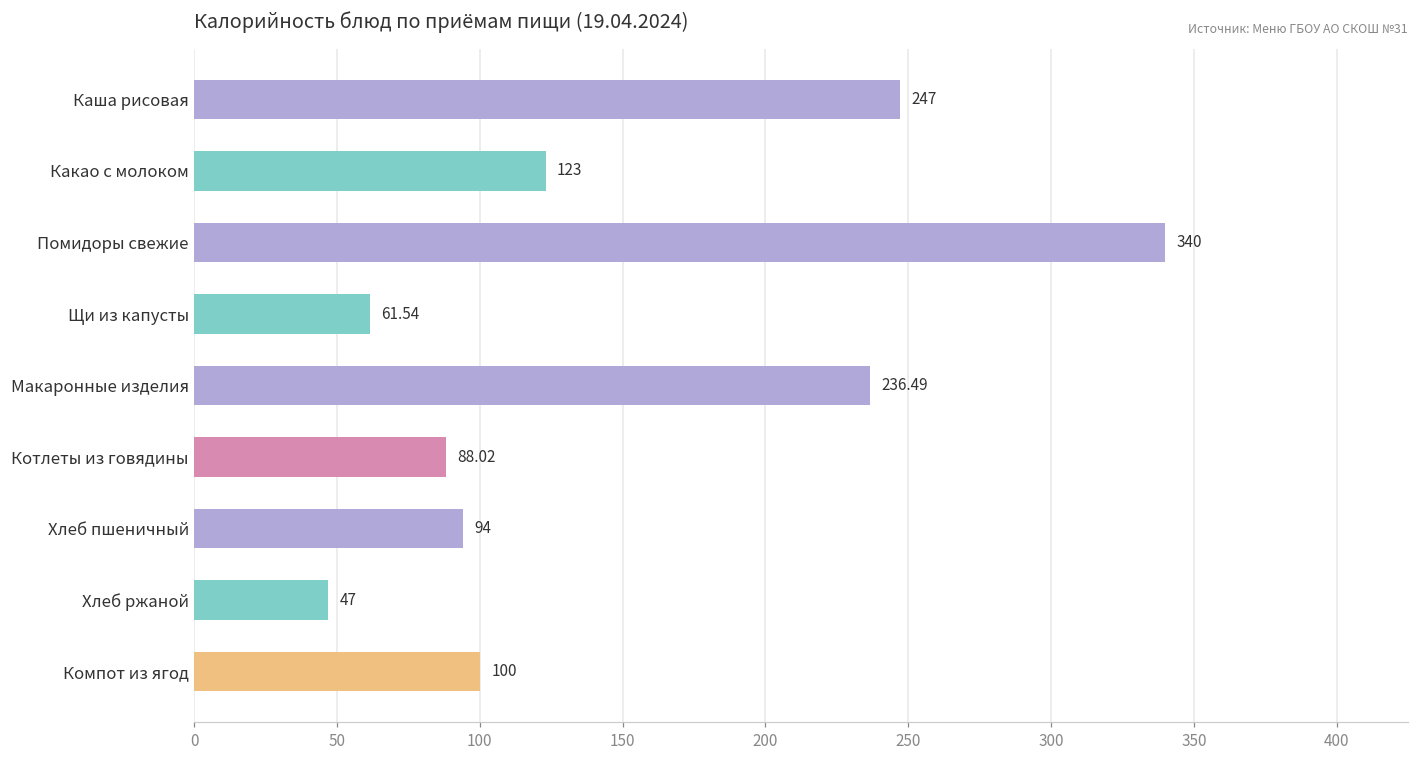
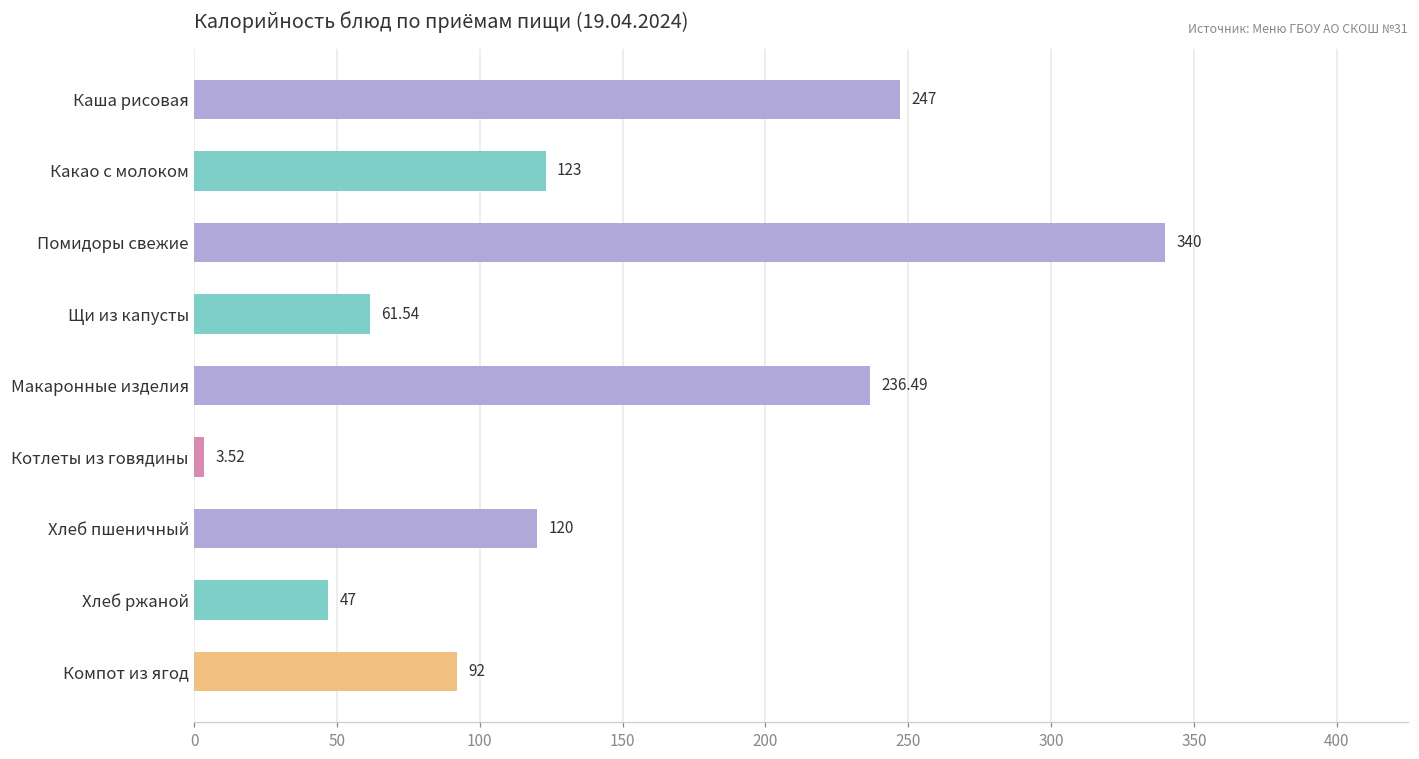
  {
    "Каша рисовая": 247,
    "Какао с молоком": 123,
    "Помидоры свежие": 340,
    "Щи из капусты": 61.54,
    "Макаронные изделия": 236.49,
-   "Котлеты из говядины": 88.02,
-   "Хлеб пшеничный": 94,
+   "Котлеты из говядины": 3.52,
+   "Хлеб пшеничный": 120,
    "Хлеб ржаной": 47,
-   "Компот из ягод": 100
+   "Компот из ягод": 92
  }
